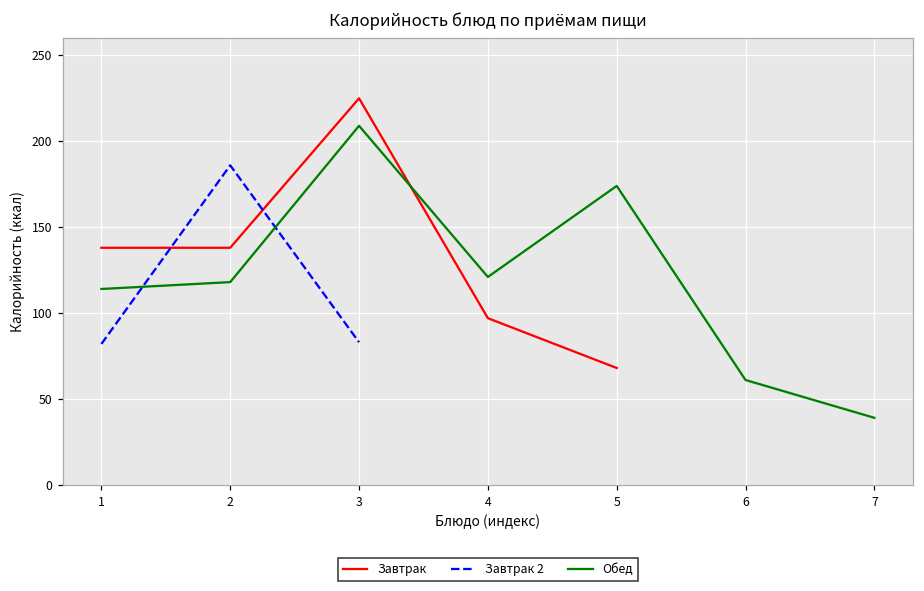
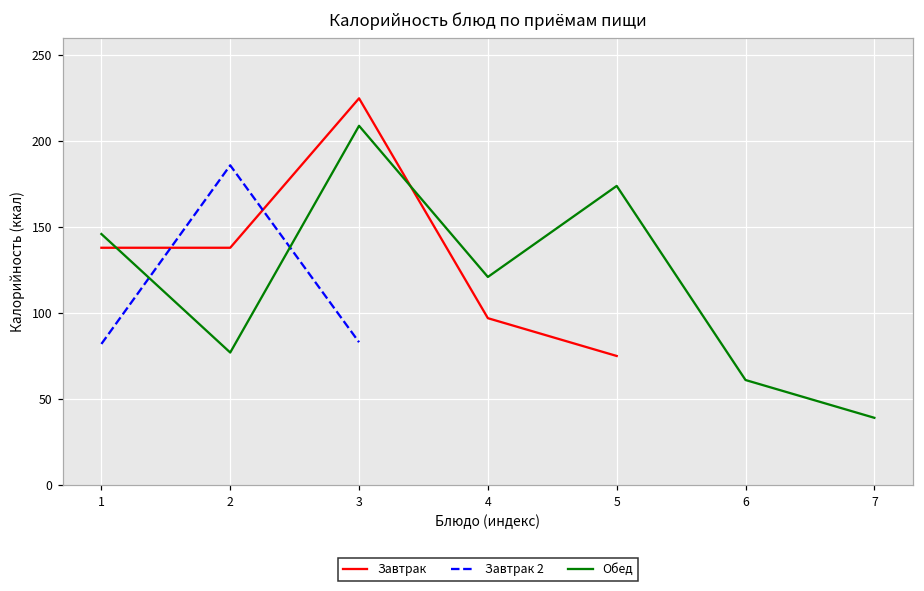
  {
    "Завтрак": {
      "1": 138,
      "2": 138,
      "3": 225,
      "4": 97,
-     "5": 68
+     "5": 75
    },
    "Завтрак 2": {
      "1": 82,
      "2": 186,
      "3": 83
    },
    "Обед": {
-     "1": 114,
-     "2": 118,
+     "1": 146,
+     "2": 77,
      "3": 209,
      "4": 121,
      "5": 174,
      "6": 61,
      "7": 39
    }
  }
